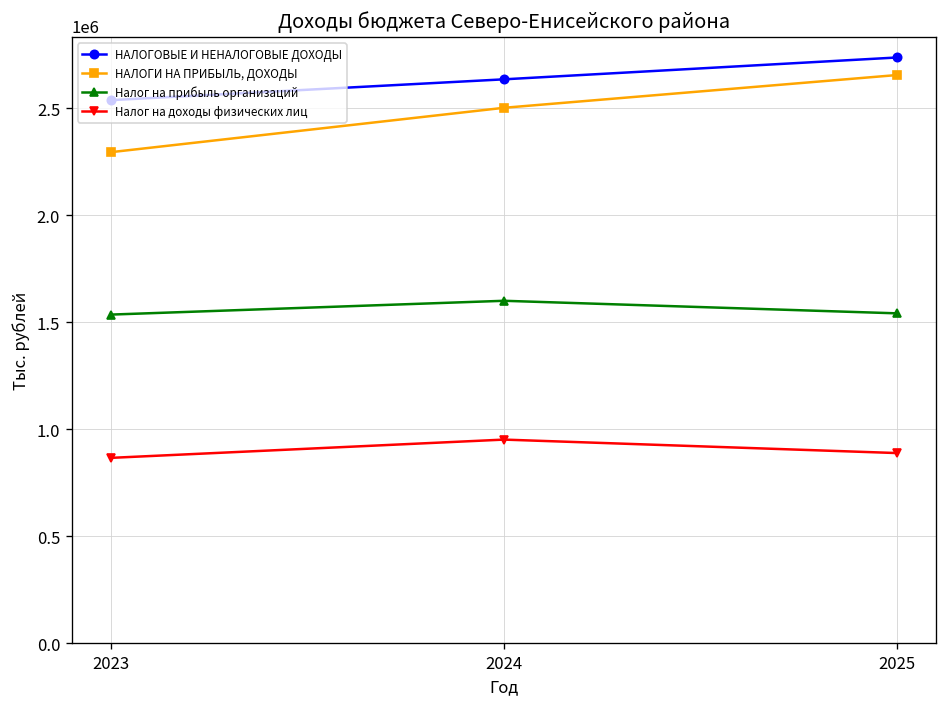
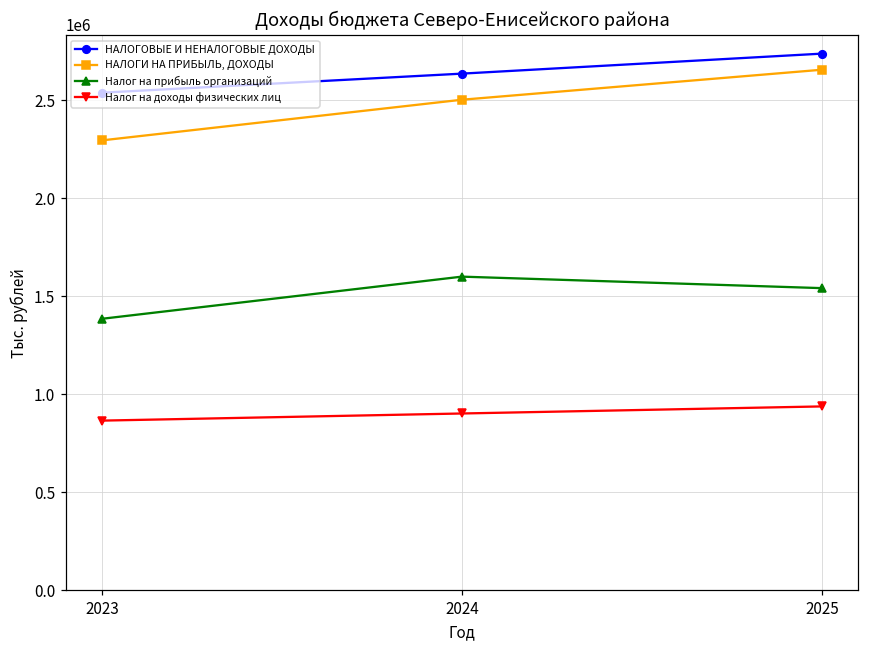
  {
    "НАЛОГОВЫЕ И НЕНАЛОГОВЫЕ ДОХОДЫ": {
      "2024": 2640000,
      "2025": 2740000
    },
    "НАЛОГИ НА ПРИБЫЛЬ, ДОХОДЫ": {
      "2023": 2300000,
      "2024": 2500000,
      "2025": 2660000
    },
    "Налог на прибыль организаций": {
-     "2023": 1540000,
+     "2023": 1390000,
      "2024": 1600000,
      "2025": 1540000
    },
    "Налог на доходы физических лиц": {
      "2023": 870000,
-     "2024": 950000,
-     "2025": 890000
+     "2024": 900000,
+     "2025": 940000
    }
  }
